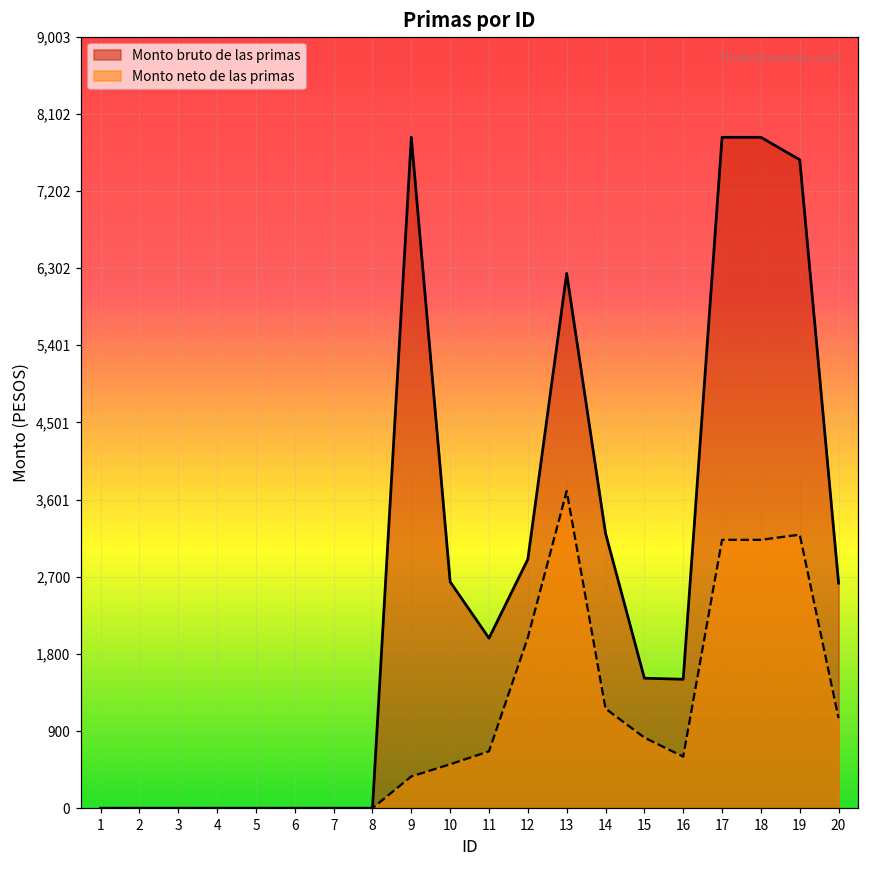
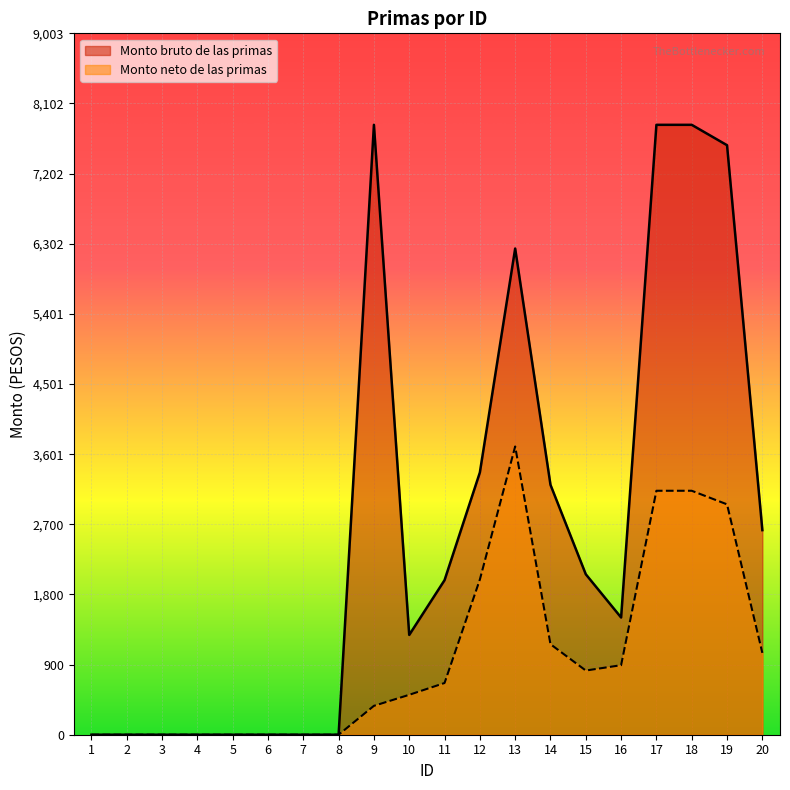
  {
    "Monto bruto de las primas": {
      "9": "7,800",
-     "10": "2,600",
+     "10": "1,300",
      "11": "2,000",
-     "12": "2,900",
+     "12": "3,400",
      "13": "6,200",
      "14": "3,200",
-     "15": "1,500",
+     "15": "2,100",
      "16": "1,500",
      "17": "7,800",
      "18": "7,800",
      "19": "7,600",
      "20": "2,600"
    },
    "Monto neto de las primas": {
      "9": "400",
      "10": "500",
      "11": "700",
      "12": "2,000",
      "13": "3,700",
      "14": "1,200",
      "15": "800",
-     "16": "600",
+     "16": "900",
      "17": "3,100",
      "18": "3,100",
-     "19": "3,200",
+     "19": "3,000",
      "20": "1,100"
    }
  }
